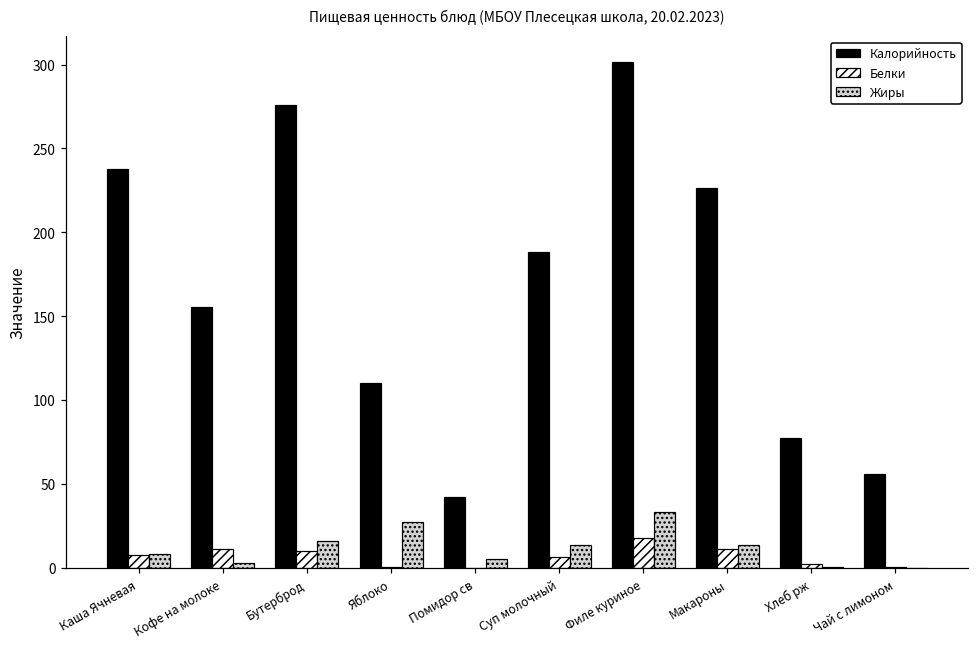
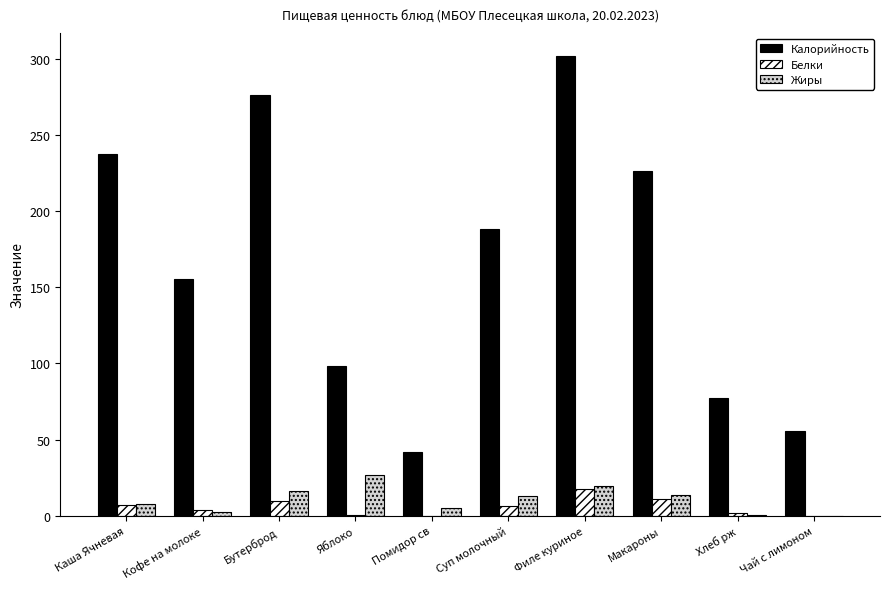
  {
    "Калорийность": {
      "Каша Ячневая": 238,
      "Кофе на молоке": 155,
      "Бутерброд": 276,
-     "Яблоко": 110,
+     "Яблоко": 99,
      "Помидор св": 42,
      "Суп молочный": 188,
      "Филе куриное": 302,
      "Макароны": 227,
      "Хлеб рж": 77,
      "Чай с лимоном": 56
    },
    "Белки": {
      "Каша Ячневая": 7,
-     "Кофе на молоке": 11,
+     "Кофе на молоке": 4,
      "Бутерброд": 10,
      "Помидор св": 0,
      "Суп молочный": 6,
      "Филе куриное": 18,
      "Макароны": 11,
      "Хлеб рж": 2
    },
    "Жиры": {
      "Каша Ячневая": 8,
      "Кофе на молоке": 3,
      "Бутерброд": 16,
      "Яблоко": 27,
      "Помидор св": 5,
      "Суп молочный": 13,
-     "Филе куриное": 33,
+     "Филе куриное": 20,
      "Макароны": 14,
      "Чай с лимоном": 0
    }
  }
